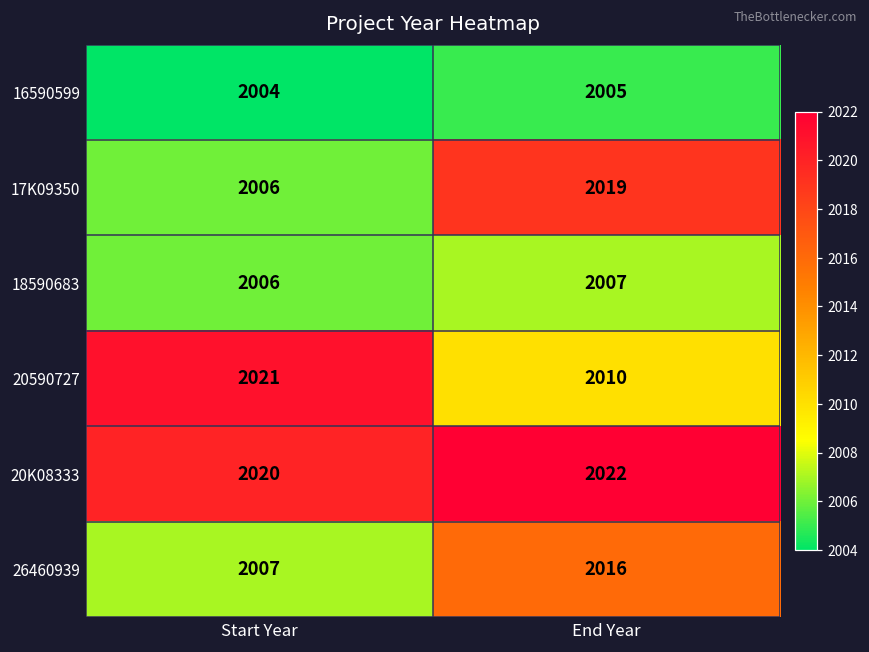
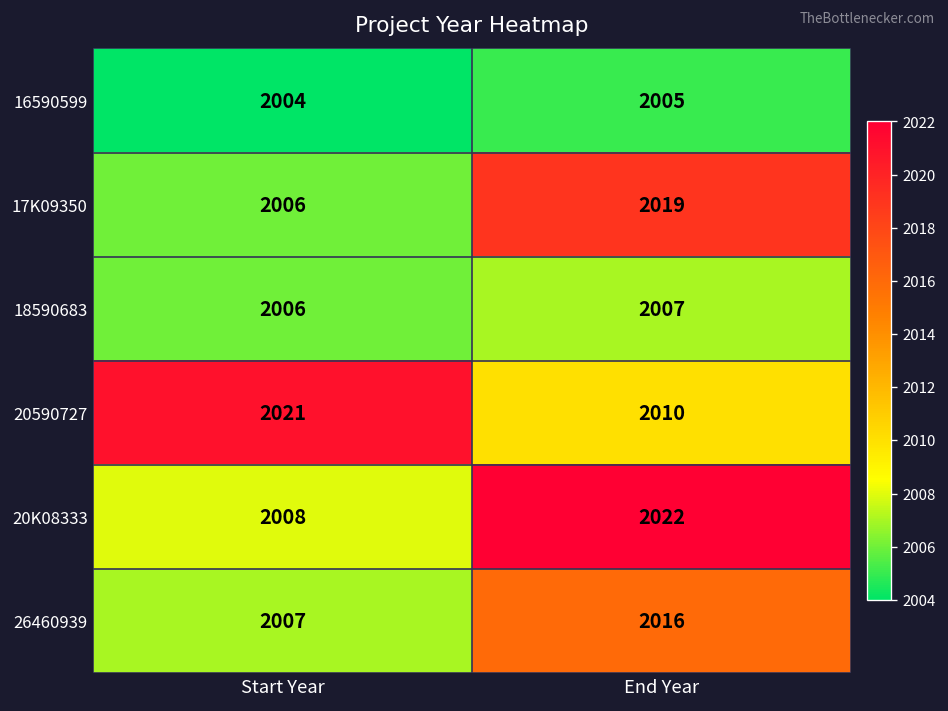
  {
    "16590599": {
      "Start Year": 2004,
      "End Year": 2005
    },
    "17K09350": {
      "Start Year": 2006,
      "End Year": 2019
    },
    "18590683": {
      "Start Year": 2006,
      "End Year": 2007
    },
    "20590727": {
      "Start Year": 2021,
      "End Year": 2010
    },
    "20K08333": {
-     "Start Year": 2020,
+     "Start Year": 2008,
      "End Year": 2022
    },
    "26460939": {
      "Start Year": 2007,
      "End Year": 2016
    }
  }
